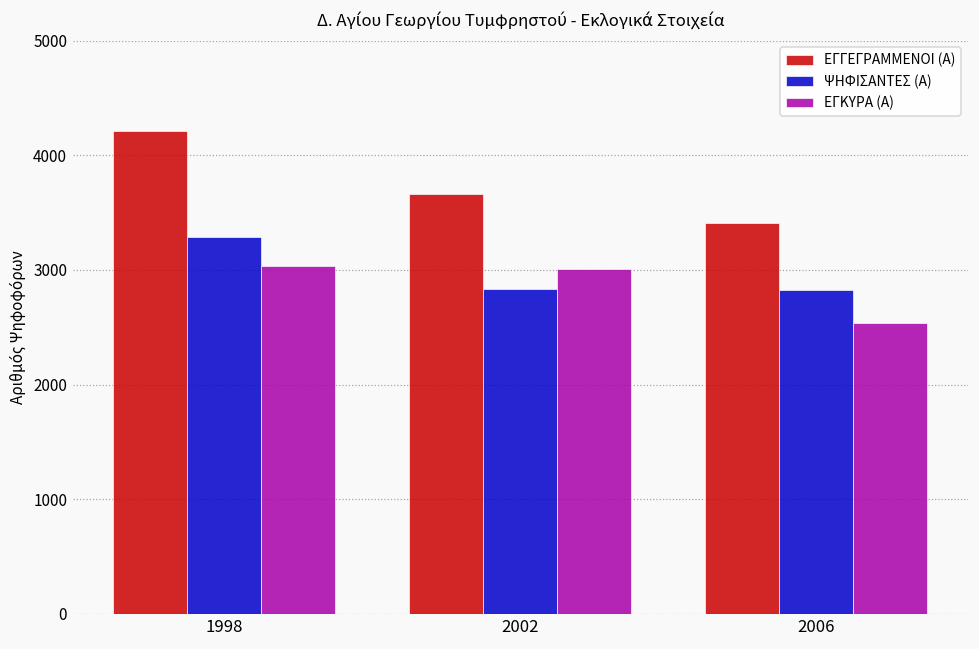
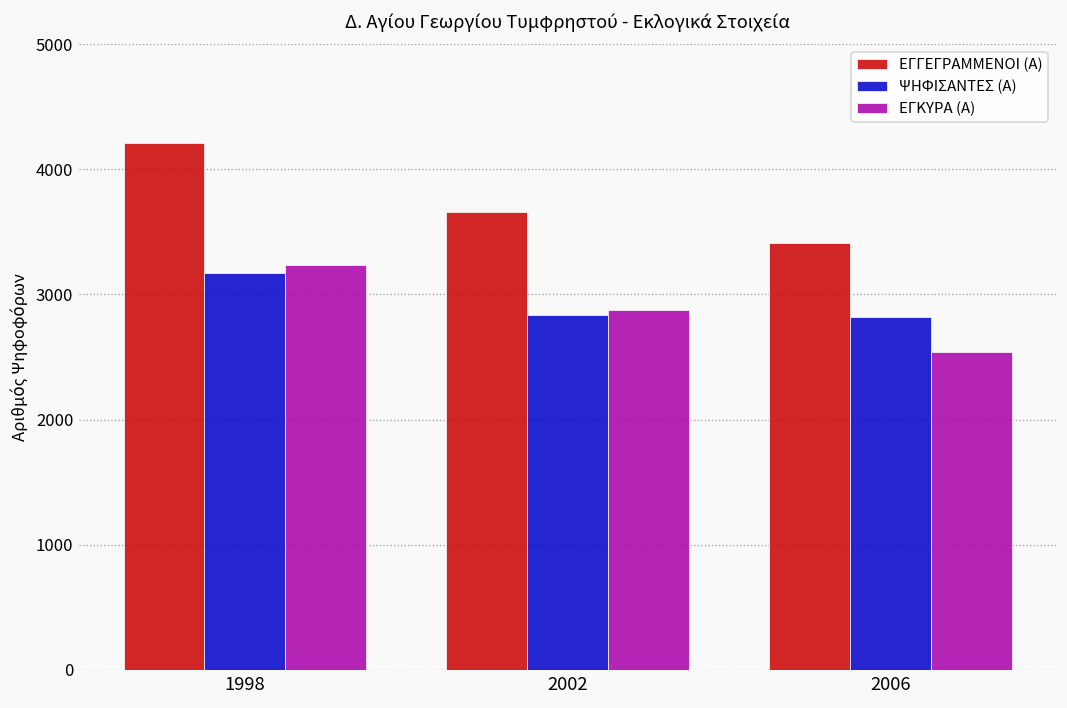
  {
    "ΕΓΓΕΓΡΑΜΜΕΝΟΙ (Α)": {
      "1998": 4210,
      "2002": 3660,
      "2006": 3410
    },
    "ΨΗΦΙΣΑΝΤΕΣ (Α)": {
-     "1998": 3290,
+     "1998": 3170,
      "2002": 2830,
      "2006": 2820
    },
    "ΕΓΚΥΡΑ (Α)": {
-     "1998": 3040,
-     "2002": 3010,
+     "1998": 3240,
+     "2002": 2880,
      "2006": 2540
    }
  }
